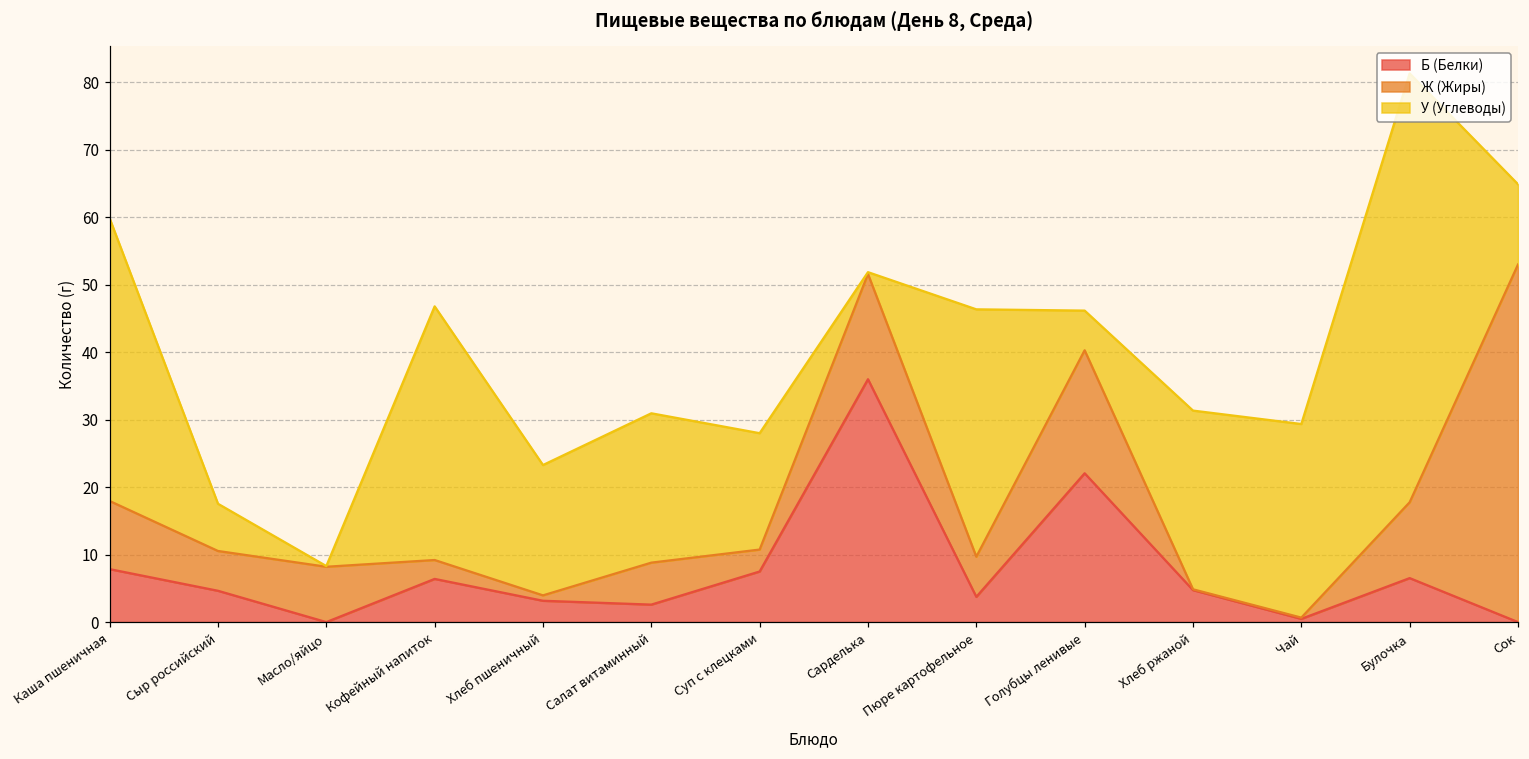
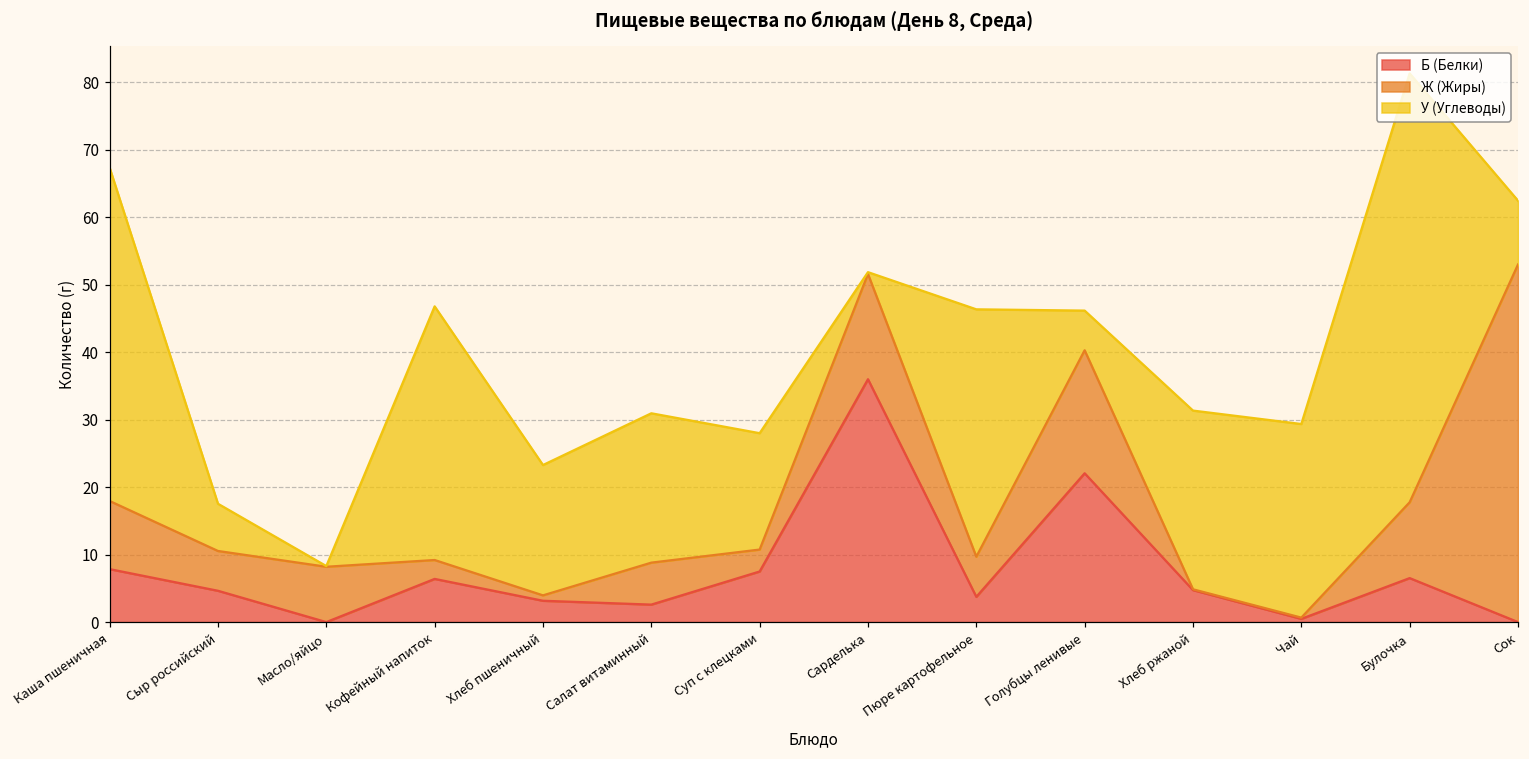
  {
    "У (Углеводы)": {
-     "Каша пшеничная": 42,
+     "Каша пшеничная": 49,
      "Сыр российский": 7,
      "Кофейный напиток": 38,
      "Хлеб пшеничный": 19,
      "Салат витаминный": 22,
      "Суп с клецками": 17,
      "Пюре картофельное": 37,
      "Голубцы ленивые": 6,
      "Хлеб ржаной": 26,
      "Чай": 29,
-     "Сок": 12
+     "Сок": 9
    }
  }
